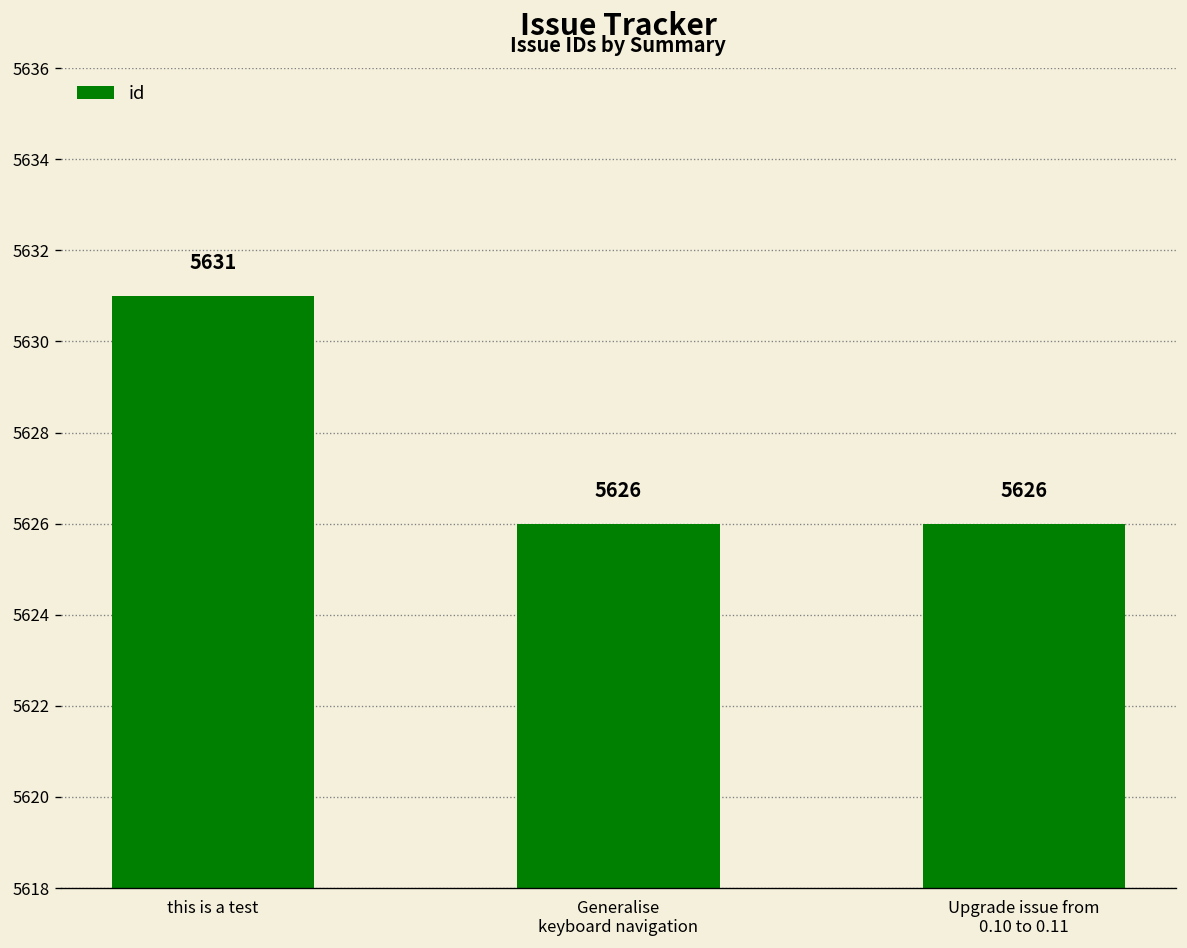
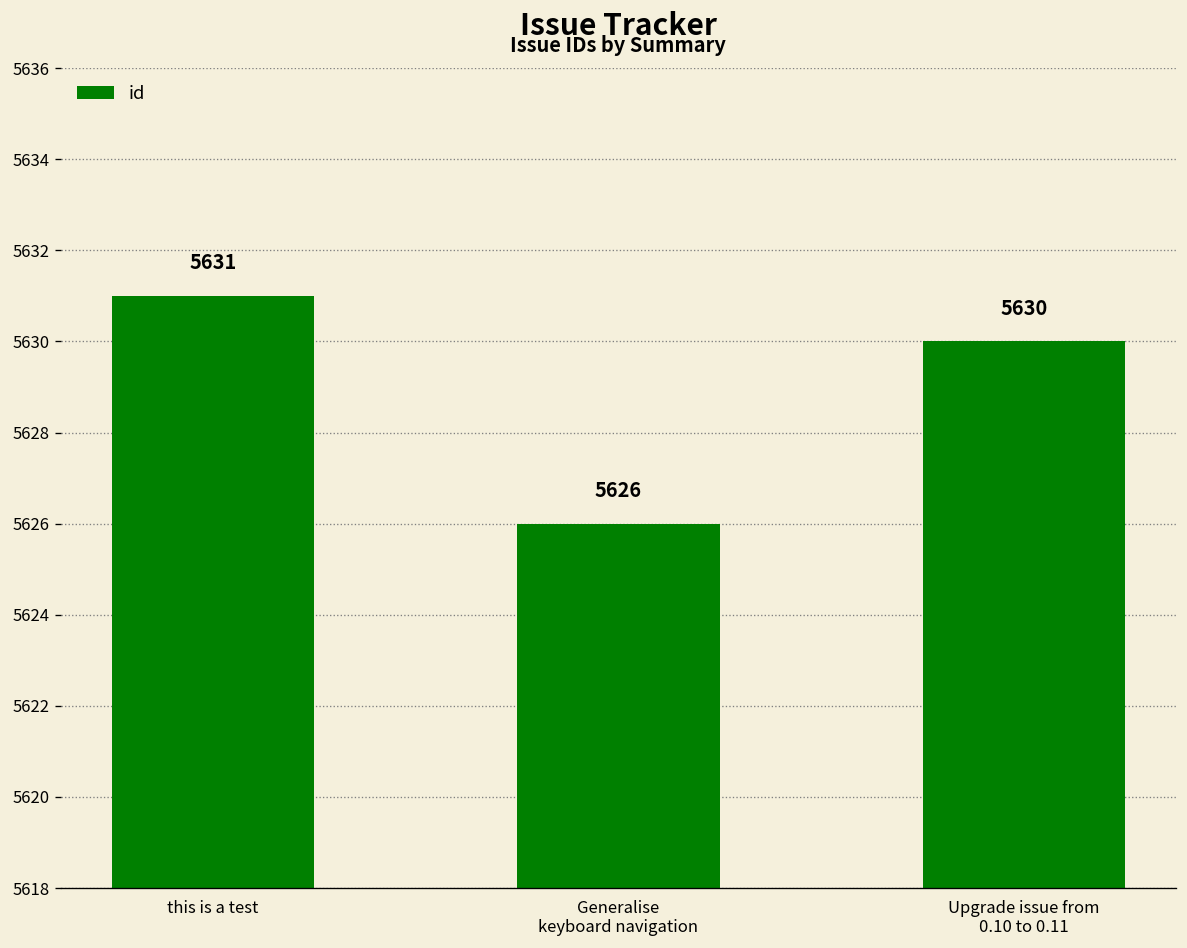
  {
    "this is a test": 5631,
    "Generalise keyboard navigation": 5626,
-   "Upgrade issue from 0.10 to 0.11": 5626
+   "Upgrade issue from 0.10 to 0.11": 5630
  }
